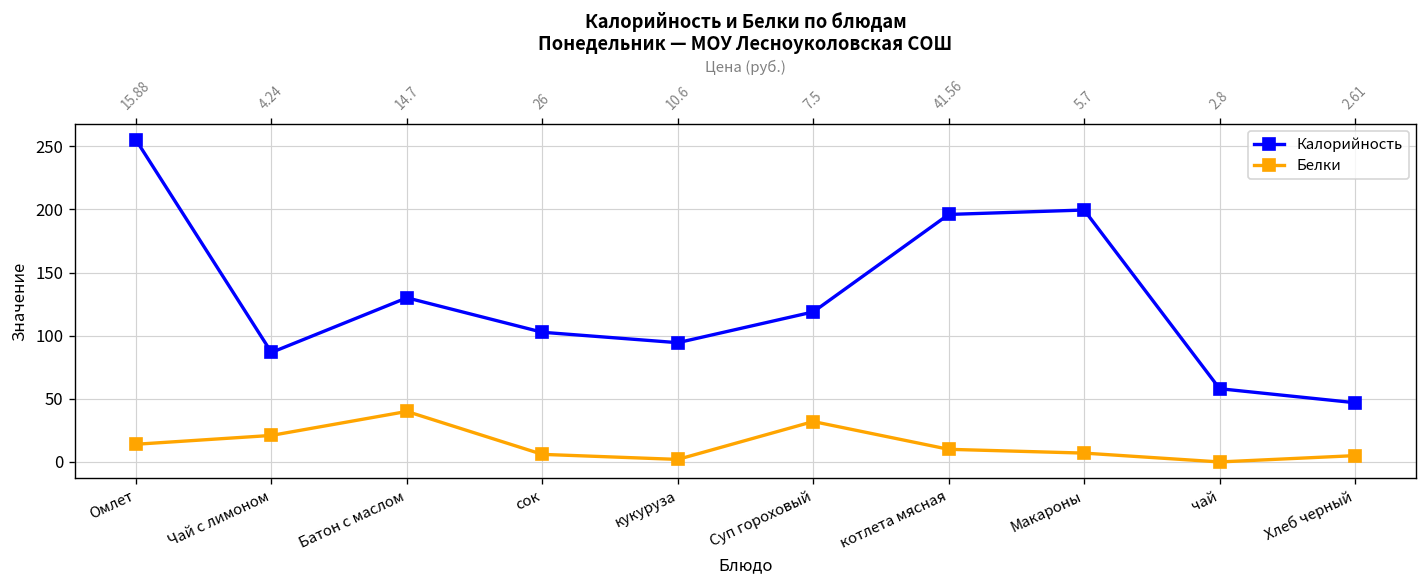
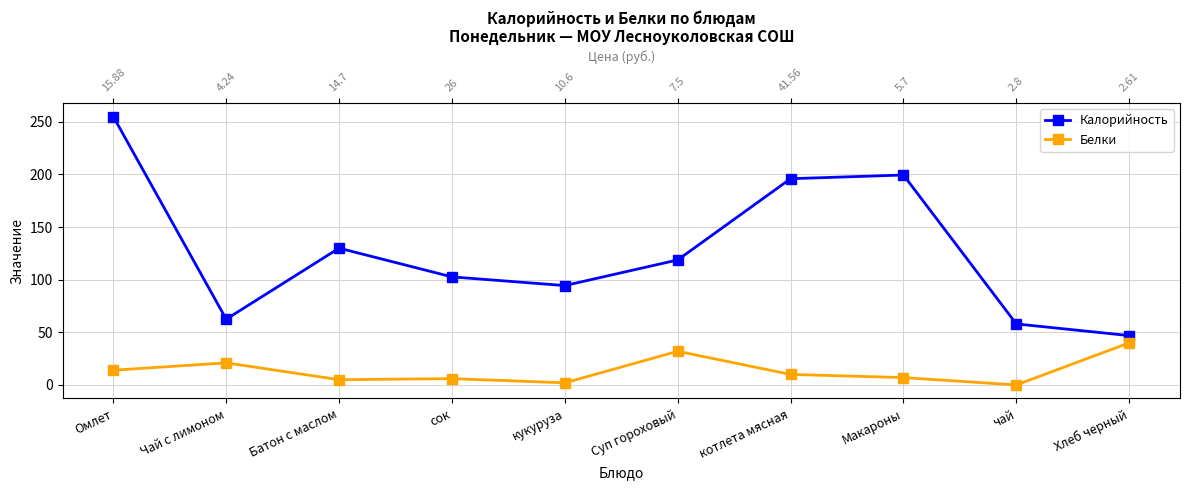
  {
    "Калорийность": {
      "Омлет": 255,
-     "Чай с лимоном": 87,
+     "Чай с лимоном": 63,
      "Батон с маслом": 130,
      "сок": 103,
      "кукуруза": 94,
      "Суп гороховый": 119,
      "котлета мясная": 196,
      "Макароны": 200,
      "чай": 58,
      "Хлеб черный": 47
    },
    "Белки": {
      "Омлет": 14,
      "Чай с лимоном": 21,
-     "Батон с маслом": 40,
+     "Батон с маслом": 5,
      "сок": 6,
      "кукуруза": 2,
      "Суп гороховый": 32,
      "котлета мясная": 10,
      "Макароны": 7,
      "чай": 0,
-     "Хлеб черный": 5
+     "Хлеб черный": 40
    }
  }
